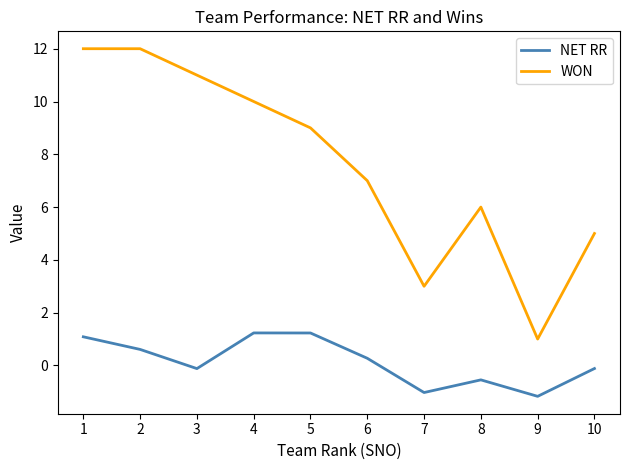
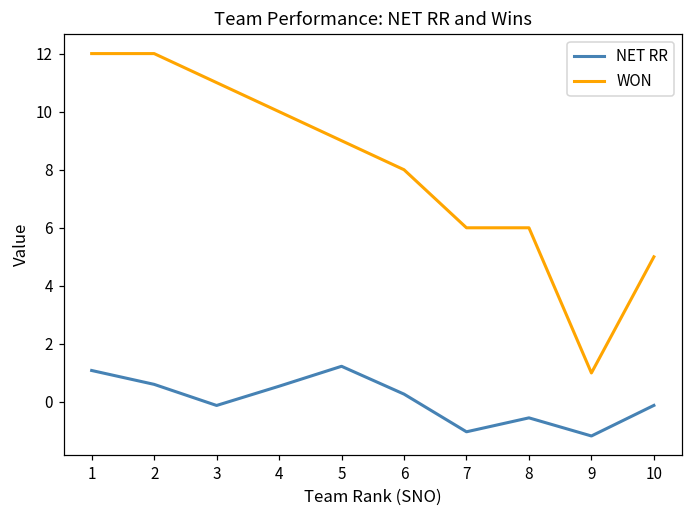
  {
    "NET RR": {
      "1": 1.1,
      "2": 0.6,
      "3": -0.1,
-     "4": 1.2,
+     "4": 0.5,
      "5": 1.2,
      "6": 0.3,
      "7": -1.0,
      "8": -0.5,
      "9": -1.2,
      "10": -0.1
    },
    "WON": {
      "1": 12,
      "2": 12,
      "3": 11,
      "4": 10,
      "5": 9,
-     "6": 7,
-     "7": 3,
+     "6": 8,
+     "7": 6,
      "8": 6,
      "9": 1,
      "10": 5
    }
  }
